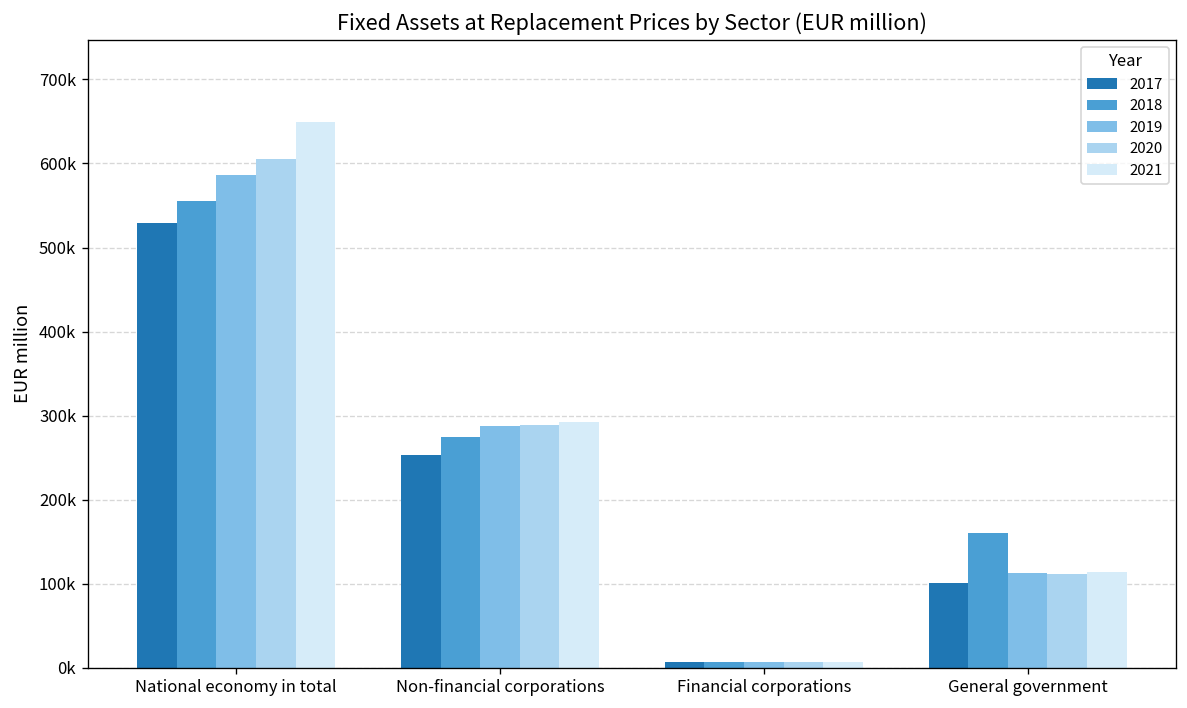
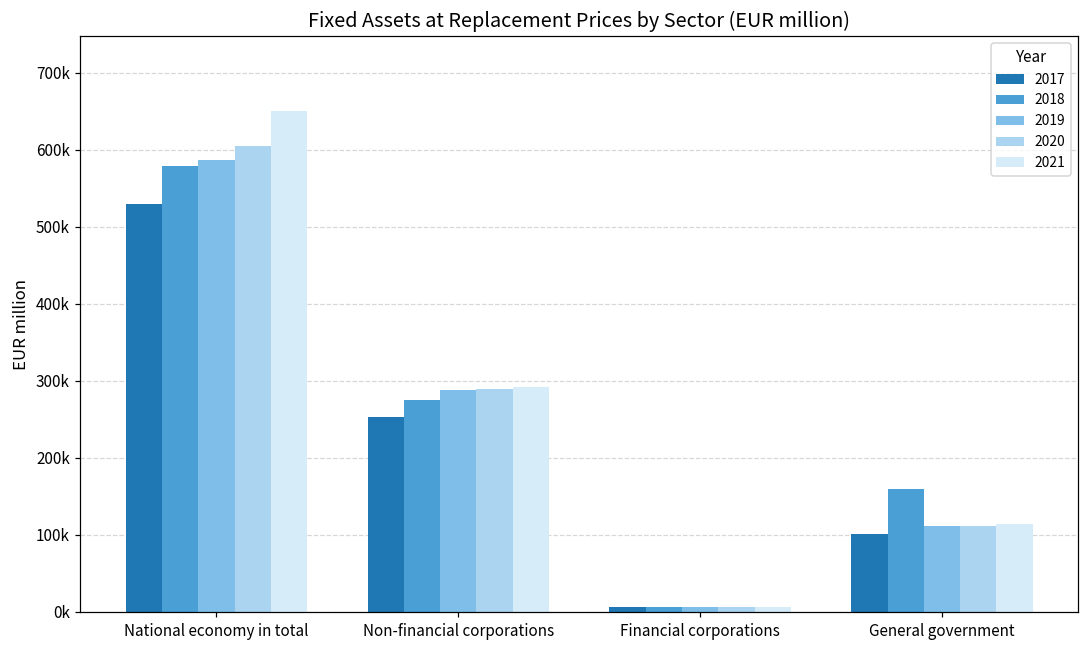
  {
    "2017": {
      "National economy in total": 530000,
      "Non-financial corporations": 250000,
      "Financial corporations": 10000,
      "General government": 100000
    },
    "2018": {
-     "National economy in total": 560000,
+     "National economy in total": 580000,
      "Non-financial corporations": 270000,
      "Financial corporations": 10000,
      "General government": 160000
    }
  }
